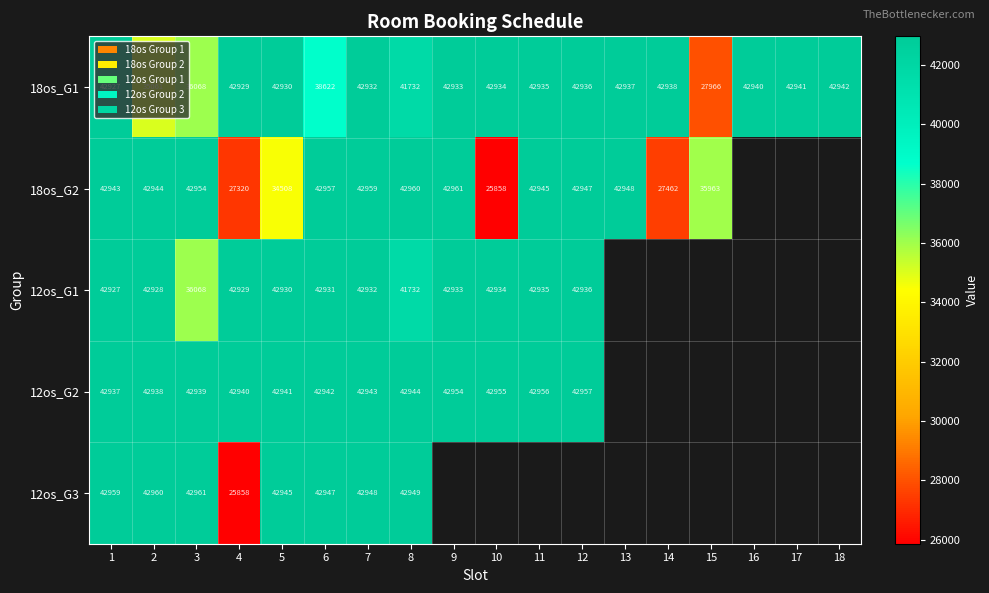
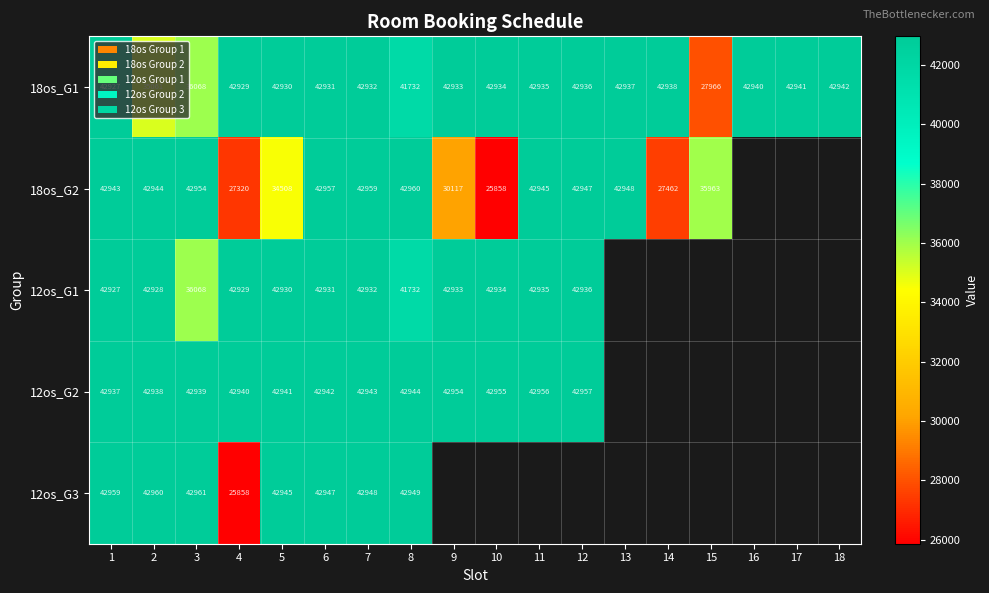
  {
    "18os_G1": {
      "4": 42929,
      "5": 42930,
-     "6": 38622,
+     "6": 42931,
      "7": 42932,
      "8": 41732,
      "9": 42933,
      "10": 42934,
      "11": 42935,
      "12": 42936,
      "13": 42937,
      "14": 42938,
      "15": 27966,
      "16": 42940,
      "17": 42941,
      "18": 42942
    },
    "18os_G2": {
      "1": 42943,
      "2": 42944,
      "3": 42954,
      "4": 27320,
      "5": 34508,
      "6": 42957,
      "7": 42959,
      "8": 42960,
-     "9": 42961,
+     "9": 30117,
      "10": 25858,
      "11": 42945,
      "12": 42947,
      "13": 42948,
      "14": 27462,
      "15": 35963
    },
    "12os_G1": {
      "1": 42927,
      "2": 42928,
      "3": 36068,
      "4": 42929,
      "5": 42930,
      "6": 42931,
      "7": 42932,
      "8": 41732,
      "9": 42933,
      "10": 42934,
      "11": 42935,
      "12": 42936
    },
    "12os_G2": {
      "1": 42937,
      "2": 42938,
      "3": 42939,
      "4": 42940,
      "5": 42941,
      "6": 42942,
      "7": 42943,
      "8": 42944,
      "9": 42954,
      "10": 42955,
      "11": 42956,
      "12": 42957
    },
    "12os_G3": {
      "1": 42959,
      "2": 42960,
      "3": 42961,
      "4": 25858,
      "5": 42945,
      "6": 42947,
      "7": 42948,
      "8": 42949
    }
  }
